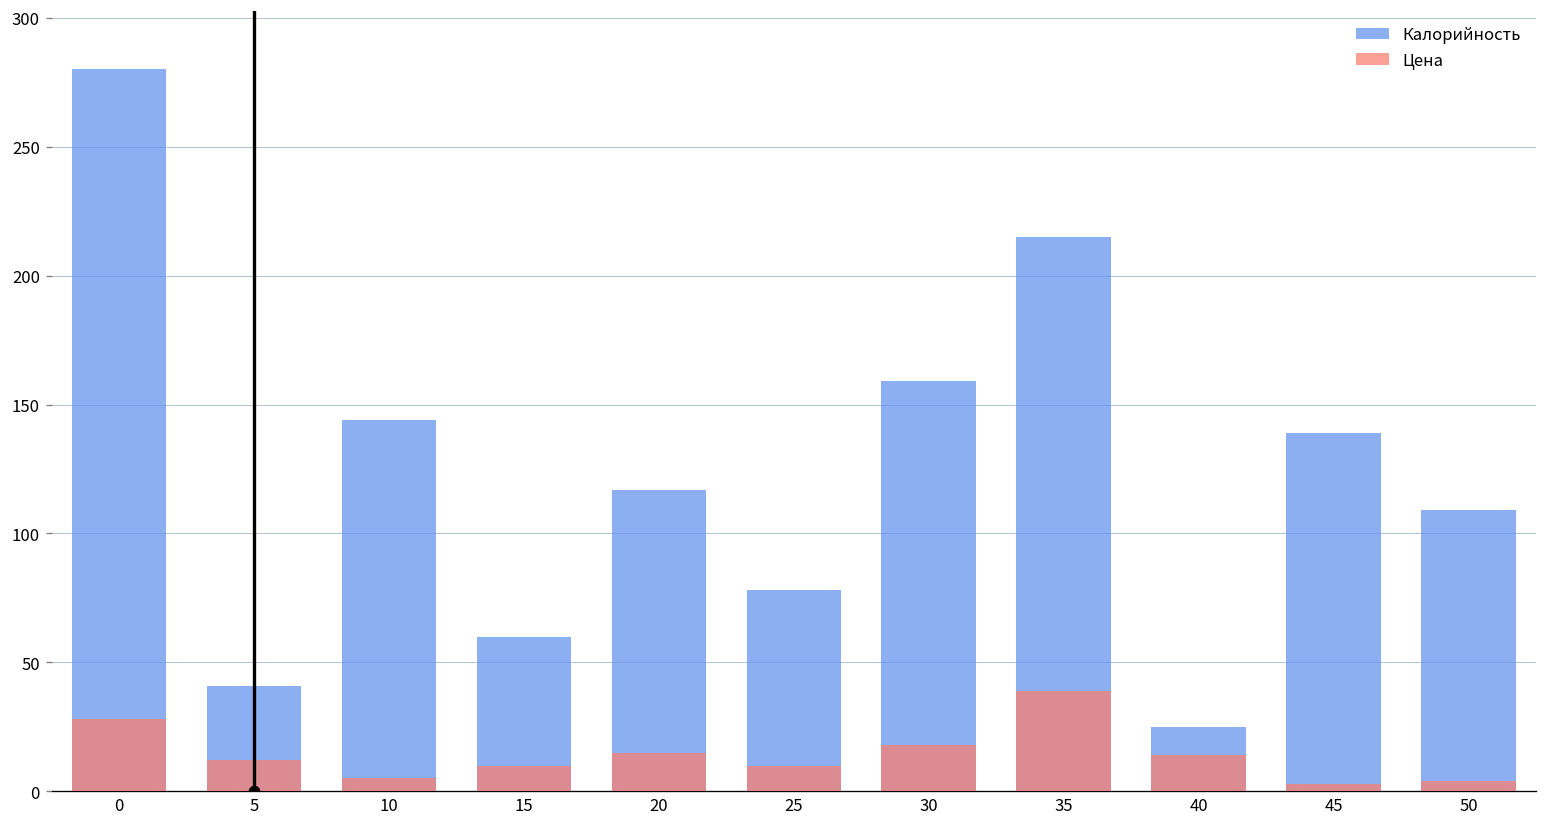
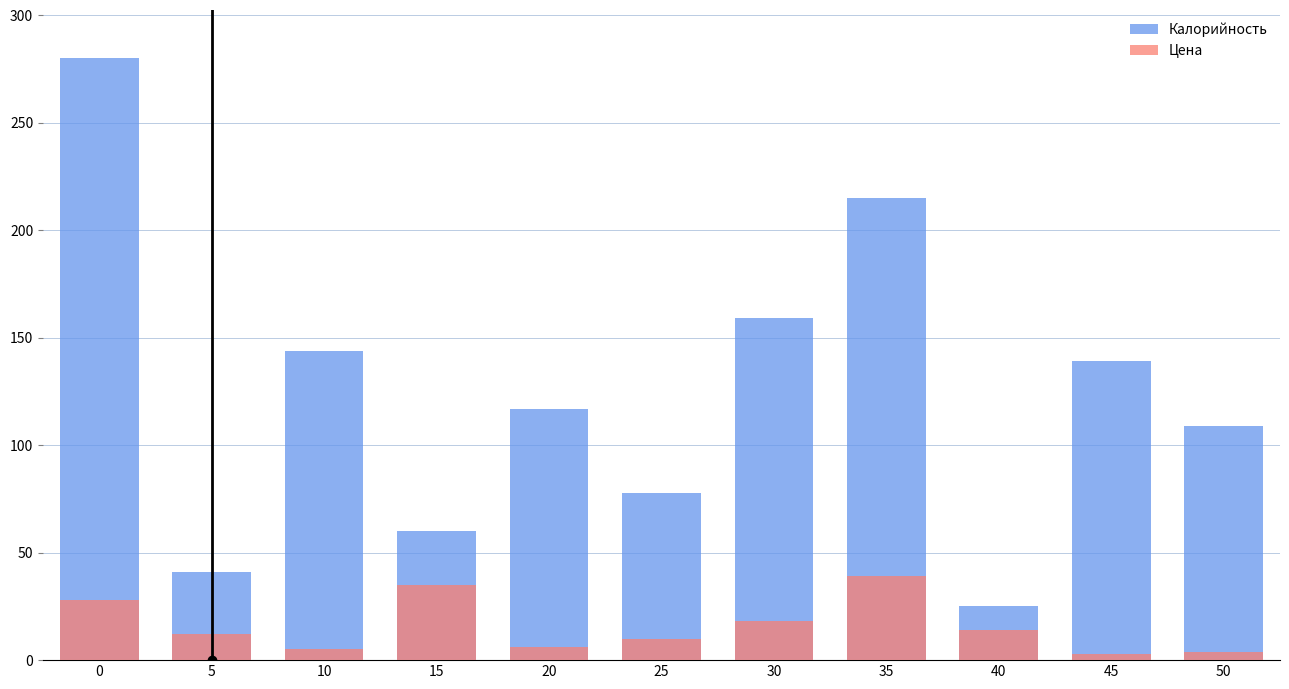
  {
    "Калорийность": {
      "0": 280,
      "5": 41,
      "10": 144,
      "15": 60,
      "20": 117,
      "25": 78,
      "30": 159,
      "35": 215,
      "40": 25,
      "45": 139,
      "50": 109
    },
    "Цена": {
-     "15": 10,
-     "20": 15
+     "15": 35,
+     "20": 6
    }
  }
